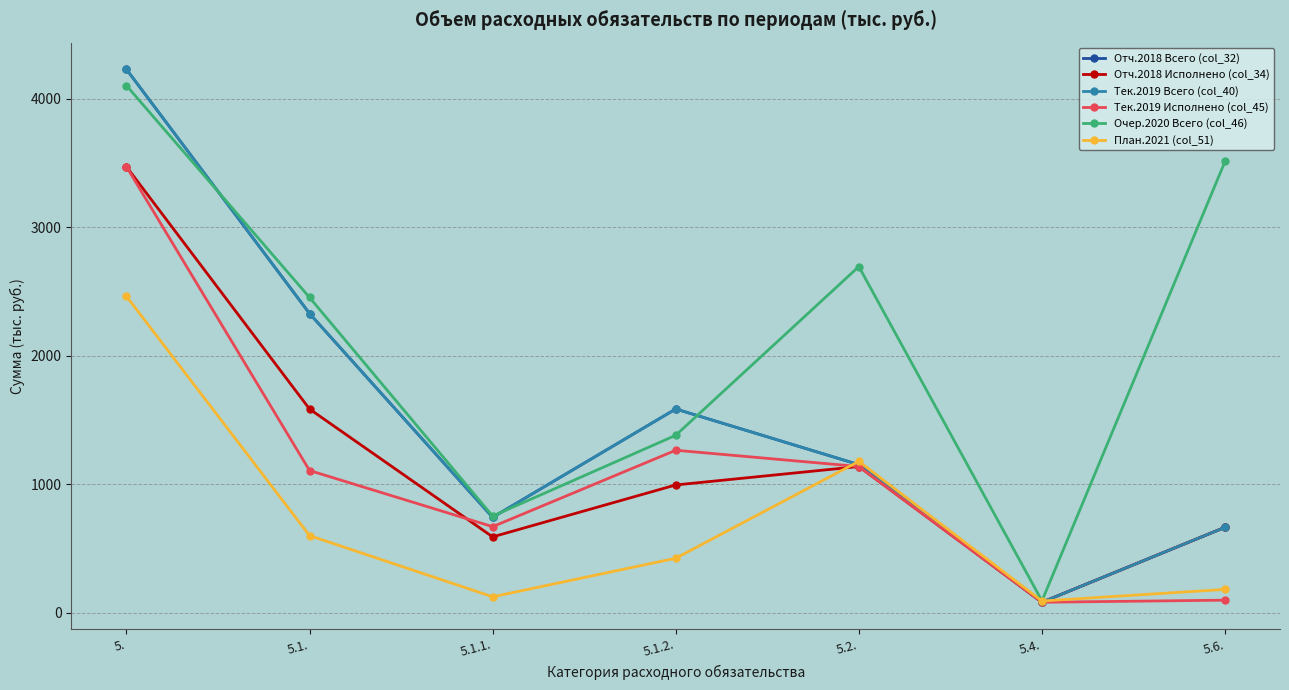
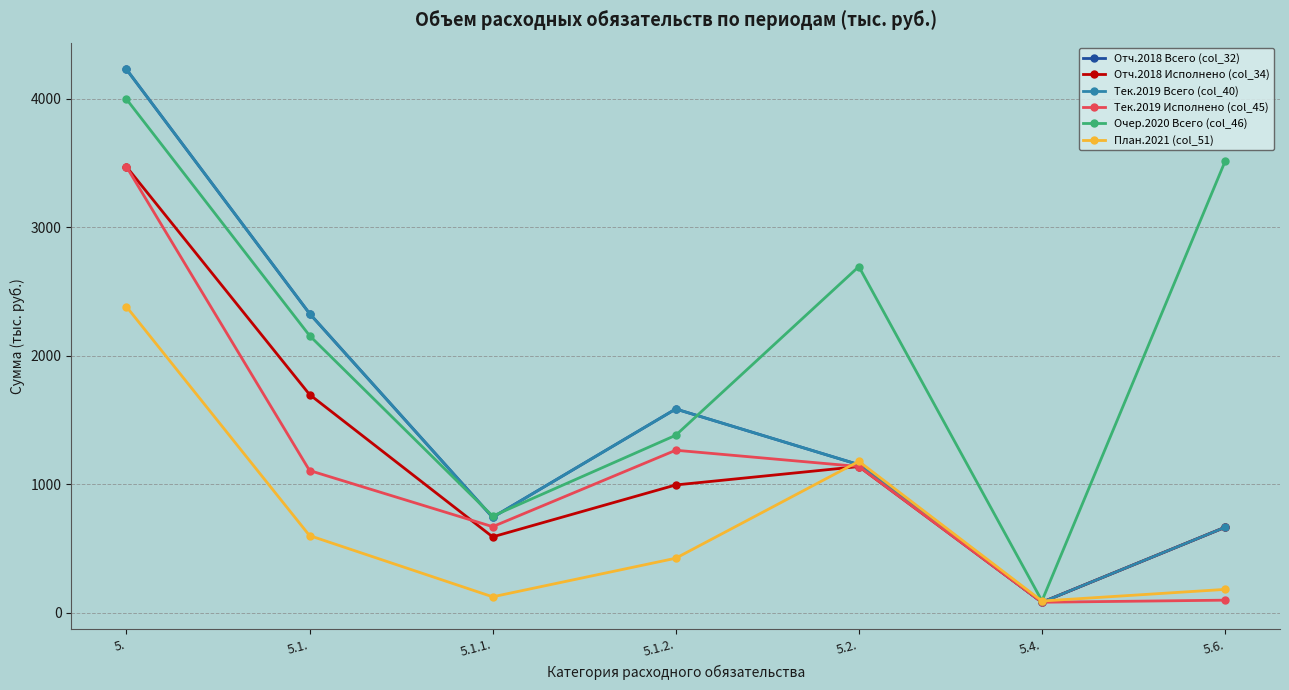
  {
    "Тек.2019 Всего (col_40)": {
      "5.": 4230,
      "5.1.": 2330,
      "5.1.2.": 1590
    },
    "Отч.2018 Исполнено (col_34)": {
-     "5.1.": 1590,
+     "5.1.": 1700,
      "5.1.1.": 590,
      "5.1.2.": 990
    },
    "Тек.2019 Исполнено (col_45)": {
      "5.1.": 1110,
      "5.1.1.": 670,
      "5.1.2.": 1260,
      "5.6.": 100
    },
    "Очер.2020 Всего (col_46)": {
-     "5.": 4100,
-     "5.1.": 2450,
+     "5.": 4000,
+     "5.1.": 2160,
      "5.1.2.": 1380,
      "5.2.": 2690,
      "5.6.": 3510
    },
    "План.2021 (col_51)": {
-     "5.": 2460,
+     "5.": 2380,
      "5.1.": 600,
      "5.1.1.": 120,
      "5.1.2.": 420,
      "5.2.": 1180,
      "5.6.": 180
    }
  }
